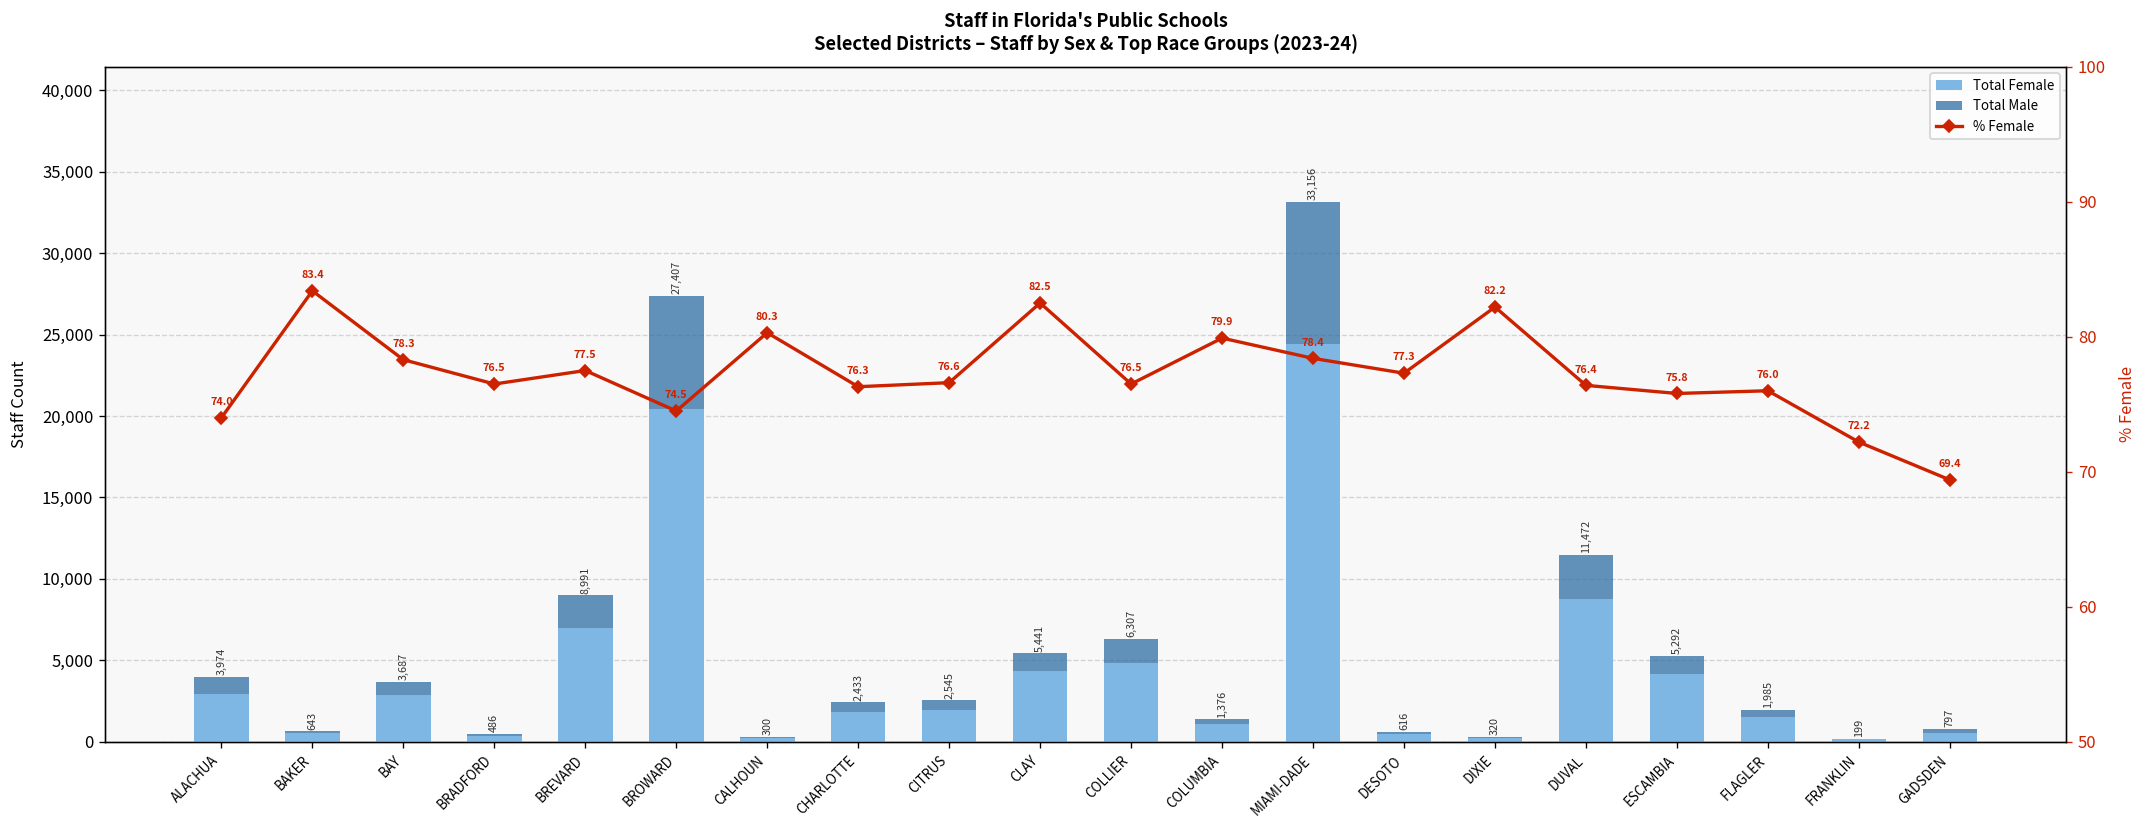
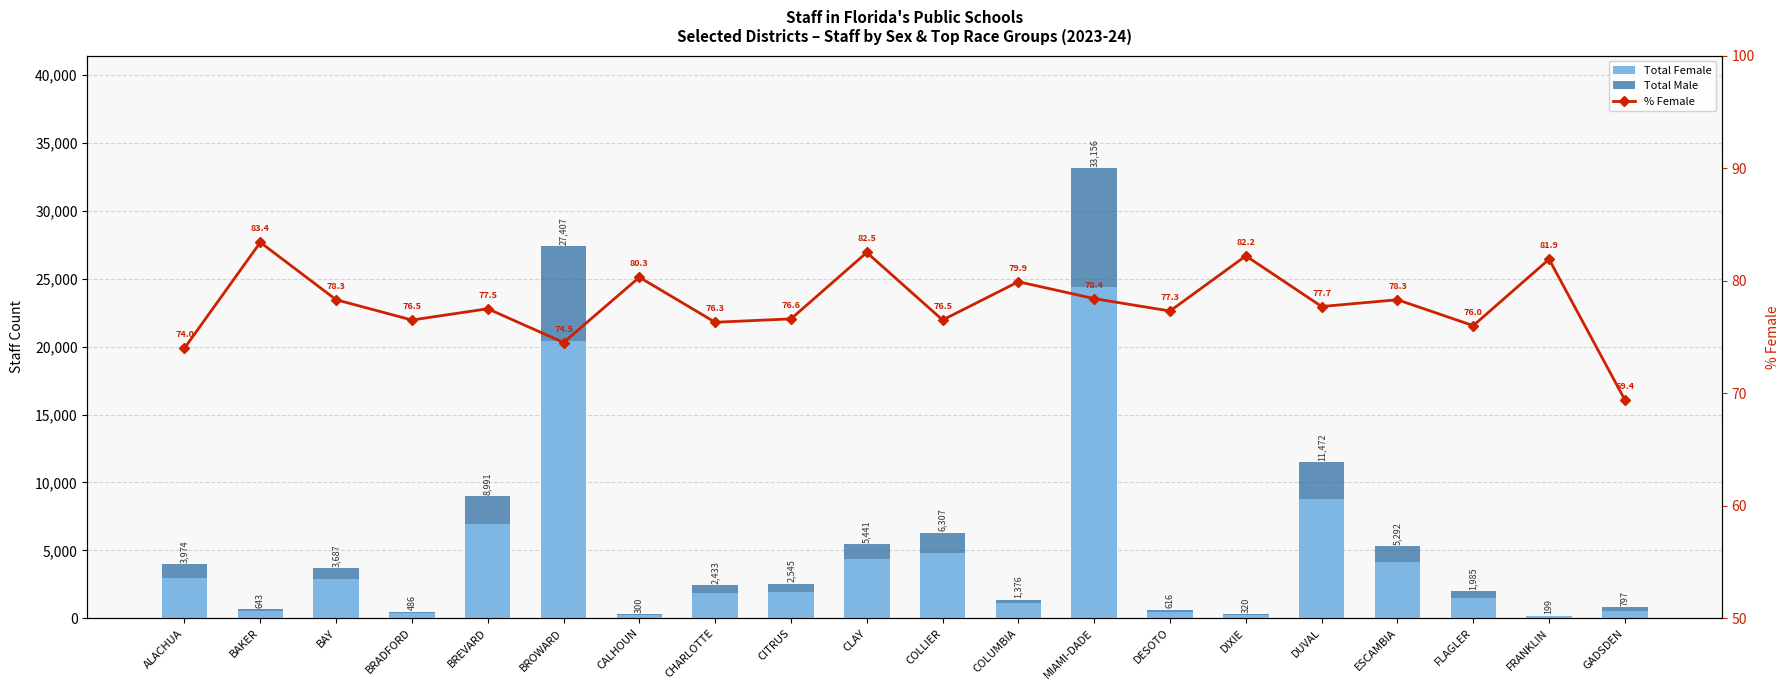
  {
    "% Female": {
      "ALACHUA": 74.0,
      "BAKER": 83.4,
      "BAY": 78.3,
      "BRADFORD": 76.5,
      "BREVARD": 77.5,
      "BROWARD": 74.5,
      "CALHOUN": 80.3,
      "CHARLOTTE": 76.3,
      "CITRUS": 76.6,
      "CLAY": 82.5,
      "COLLIER": 76.5,
      "COLUMBIA": 79.9,
      "MIAMI-DADE": 78.4,
      "DESOTO": 77.3,
      "DIXIE": 82.2,
-     "DUVAL": 76.4,
-     "ESCAMBIA": 75.8,
+     "DUVAL": 77.7,
+     "ESCAMBIA": 78.3,
      "FLAGLER": 76.0,
-     "FRANKLIN": 72.2,
+     "FRANKLIN": 81.9,
      "GADSDEN": 69.4
    }
  }
